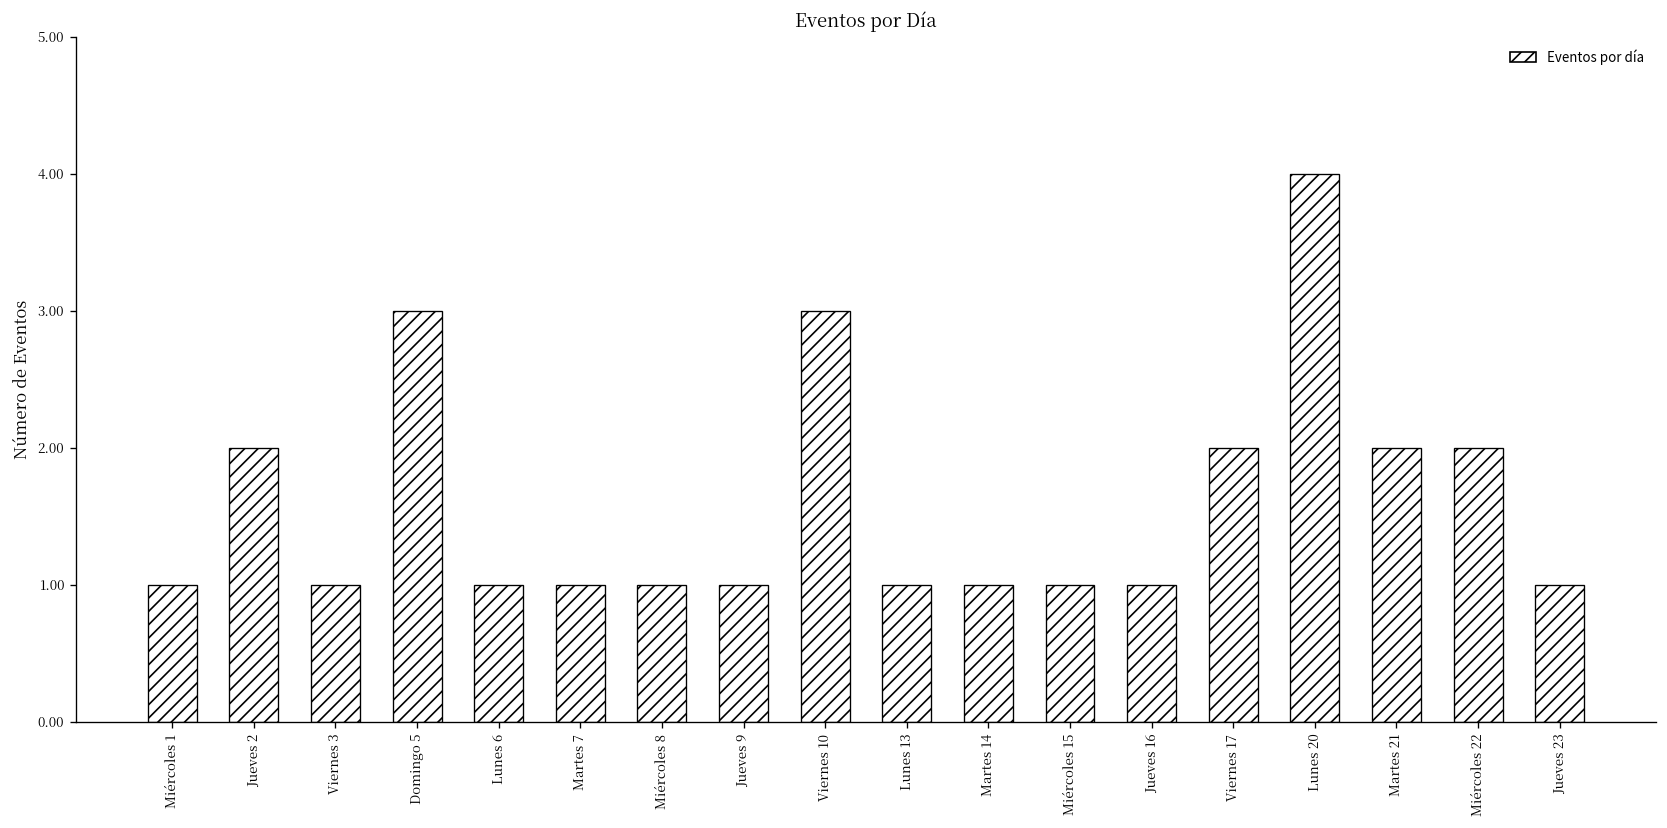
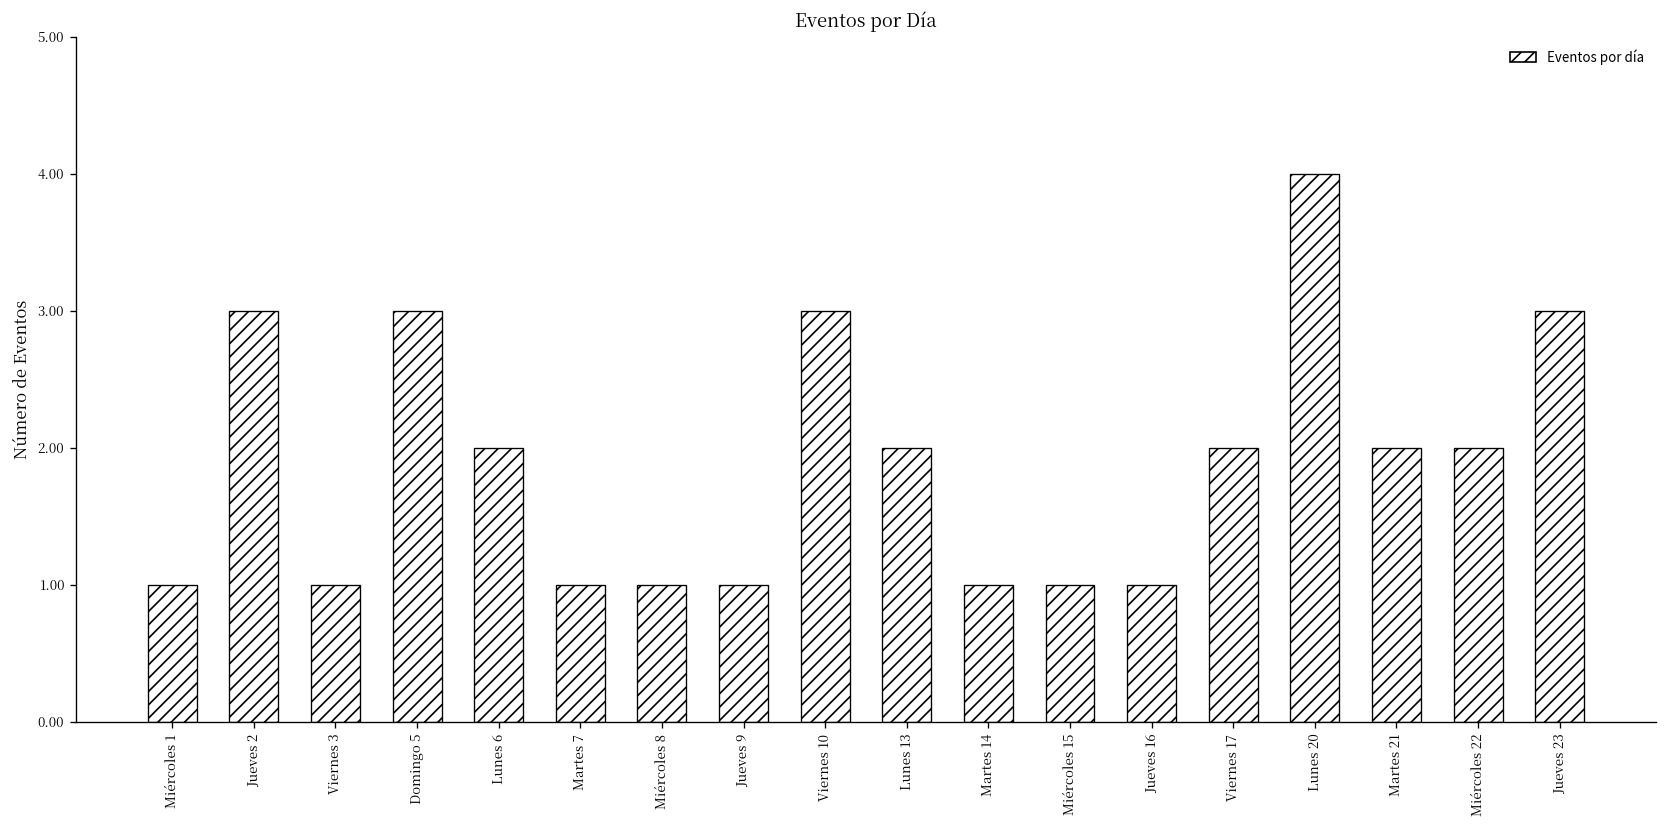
  {
    "Miércoles 1": 1,
-   "Jueves 2": 2,
+   "Jueves 2": 3,
    "Viernes 3": 1,
    "Domingo 5": 3,
-   "Lunes 6": 1,
+   "Lunes 6": 2,
    "Martes 7": 1,
    "Miércoles 8": 1,
    "Jueves 9": 1,
    "Viernes 10": 3,
-   "Lunes 13": 1,
+   "Lunes 13": 2,
    "Martes 14": 1,
    "Miércoles 15": 1,
    "Jueves 16": 1,
    "Viernes 17": 2,
    "Lunes 20": 4,
    "Martes 21": 2,
    "Miércoles 22": 2,
-   "Jueves 23": 1
+   "Jueves 23": 3
  }
